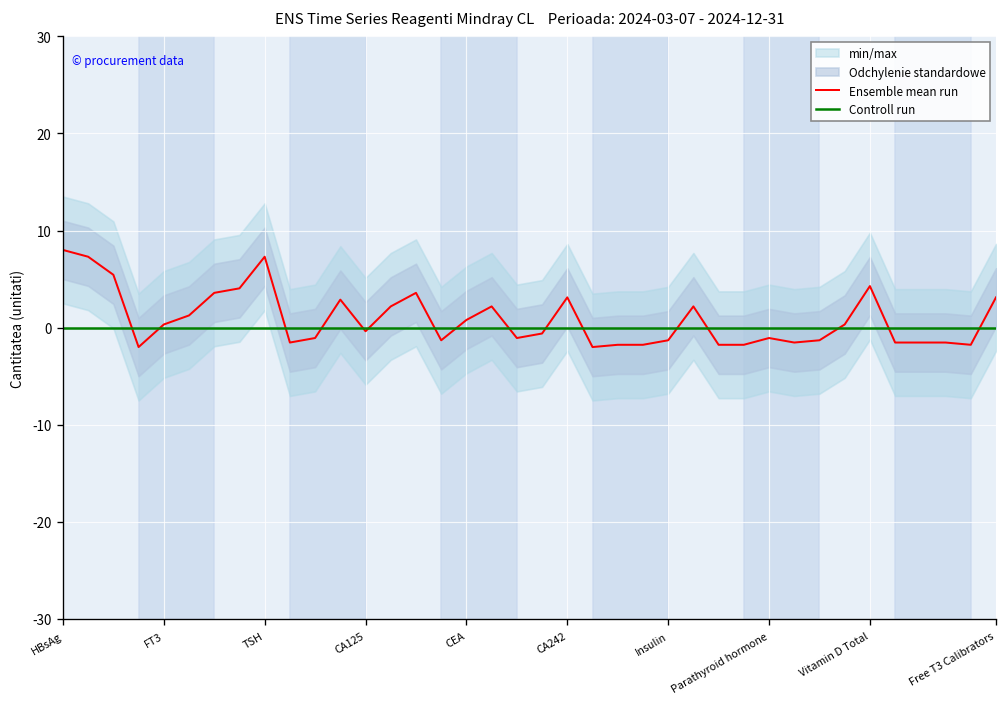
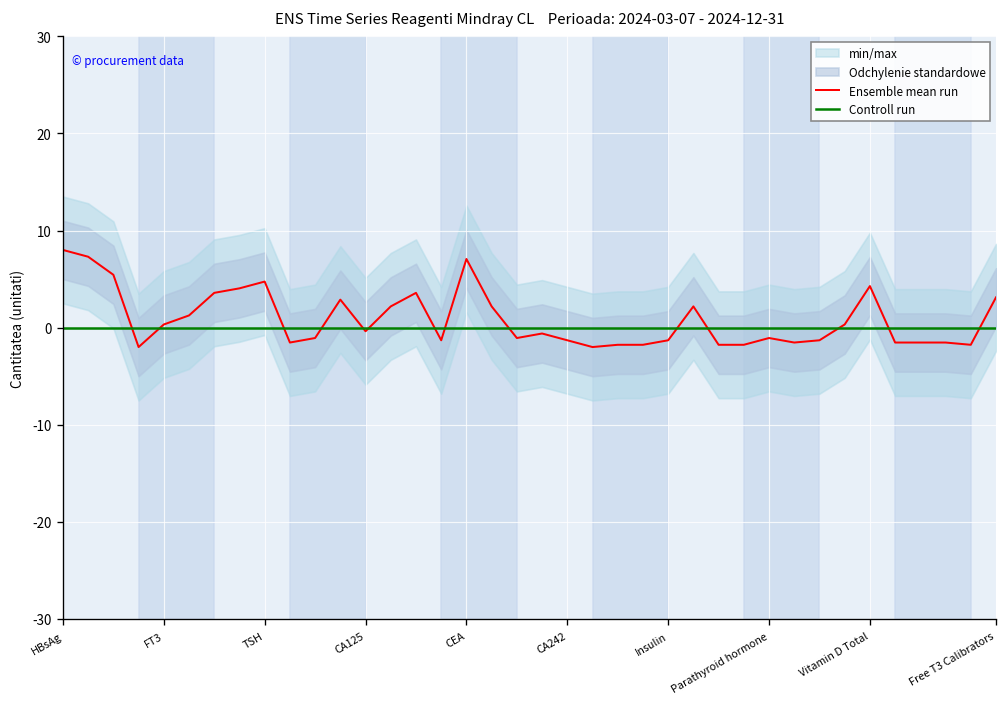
  {
    "Ensemble mean run": {
      "HBsAg": 8,
      "FT3": 0,
-     "TSH": 7,
+     "TSH": 5,
      "CA125": 0,
-     "CEA": 1,
-     "CA242": 3,
+     "CEA": 7,
+     "CA242": -1,
      "Insulin": -1,
      "Parathyroid hormone": -1,
      "Vitamin D Total": 4,
      "Free T3 Calibrators": 3
    },
    "Controll run": {
      "HBsAg": 0,
      "FT3": 0,
      "TSH": 0,
      "CA125": 0,
      "CEA": 0,
      "CA242": 0,
      "Insulin": 0,
      "Parathyroid hormone": 0,
      "Vitamin D Total": 0,
      "Free T3 Calibrators": 0
    }
  }
